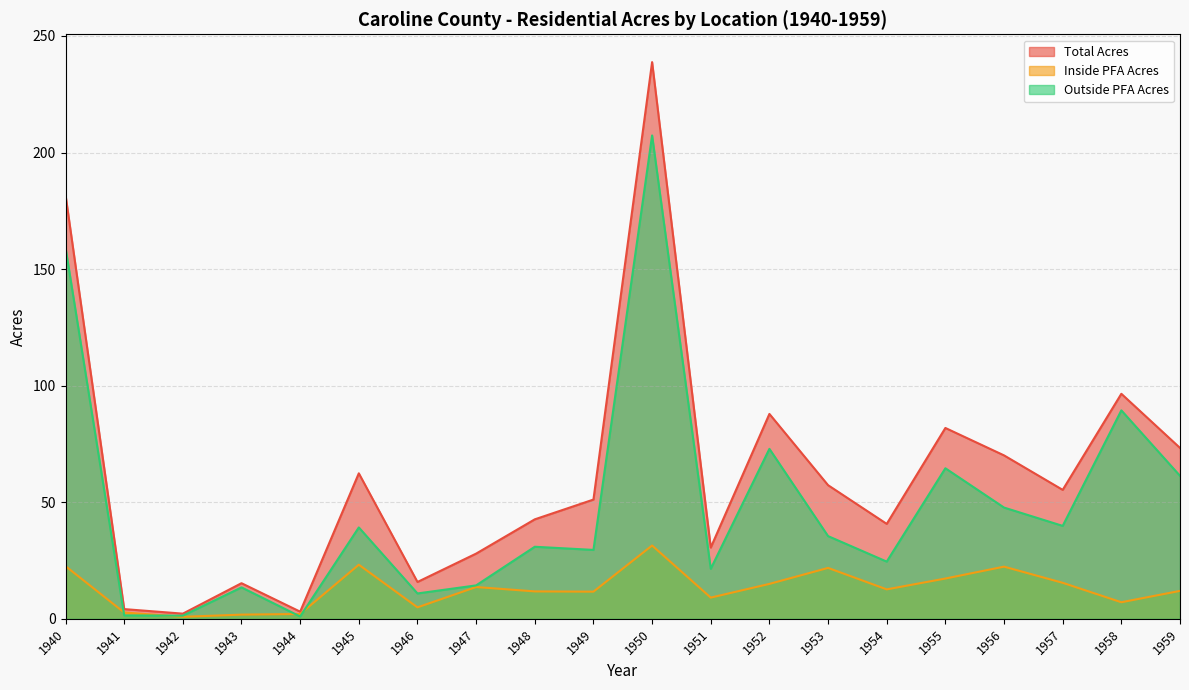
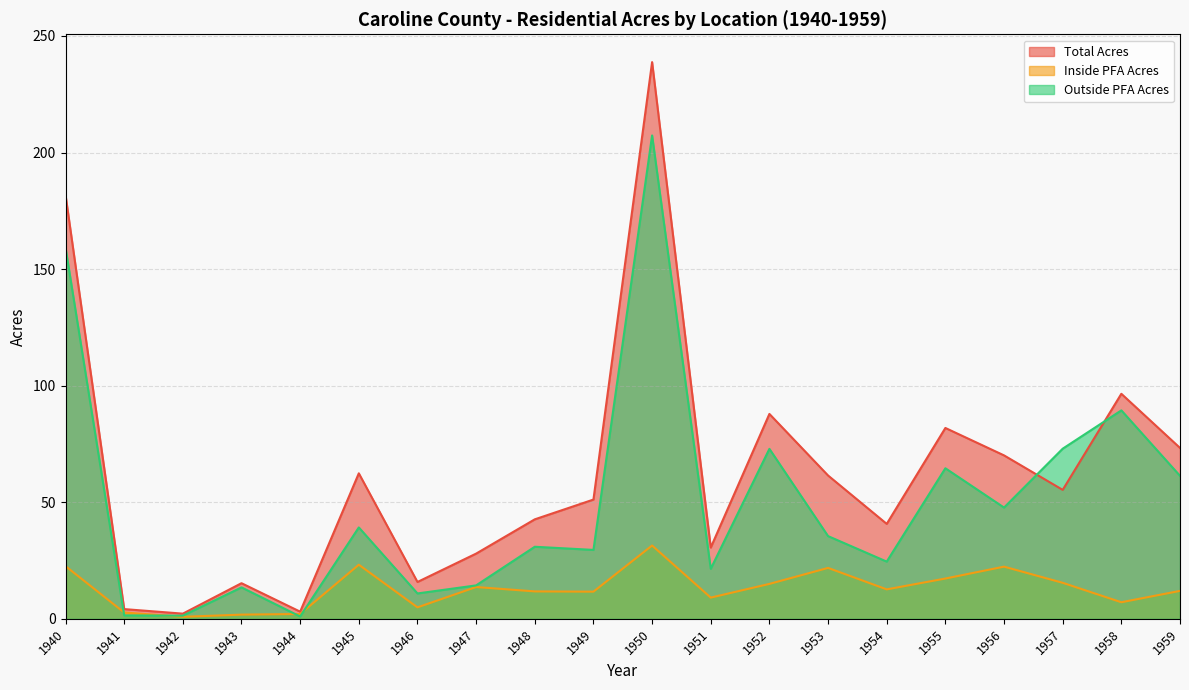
  {
    "Total Acres": {
      "1940": 182,
      "1941": 4,
      "1943": 15,
      "1945": 62,
      "1946": 16,
      "1947": 28,
      "1948": 43,
      "1949": 51,
      "1950": 239,
      "1951": 31,
      "1952": 88,
-     "1953": 57,
+     "1953": 61,
      "1954": 41,
      "1955": 82,
      "1956": 70,
      "1957": 55,
      "1958": 97,
      "1959": 73
    },
    "Inside PFA Acres": {
      "1940": 23,
      "1941": 3,
      "1943": 2,
      "1945": 23,
      "1946": 5,
      "1948": 12,
      "1949": 12,
      "1950": 31,
      "1951": 9,
      "1952": 15,
      "1953": 22,
      "1954": 13,
      "1955": 17,
      "1956": 22,
      "1957": 15,
      "1958": 7,
      "1959": 12
    },
    "Outside PFA Acres": {
      "1940": 159,
      "1941": 1,
      "1943": 13,
      "1945": 39,
      "1946": 11,
      "1948": 31,
      "1949": 30,
      "1950": 207,
      "1951": 21,
      "1952": 73,
      "1953": 35,
      "1954": 25,
      "1955": 65,
      "1956": 48,
-     "1957": 40,
+     "1957": 73,
      "1958": 89,
      "1959": 61
    }
  }
